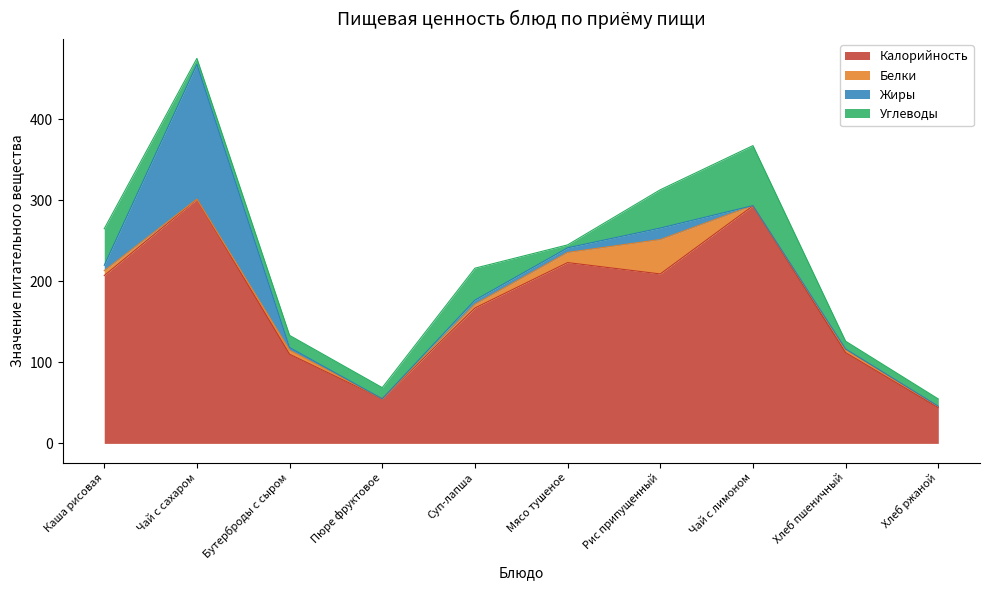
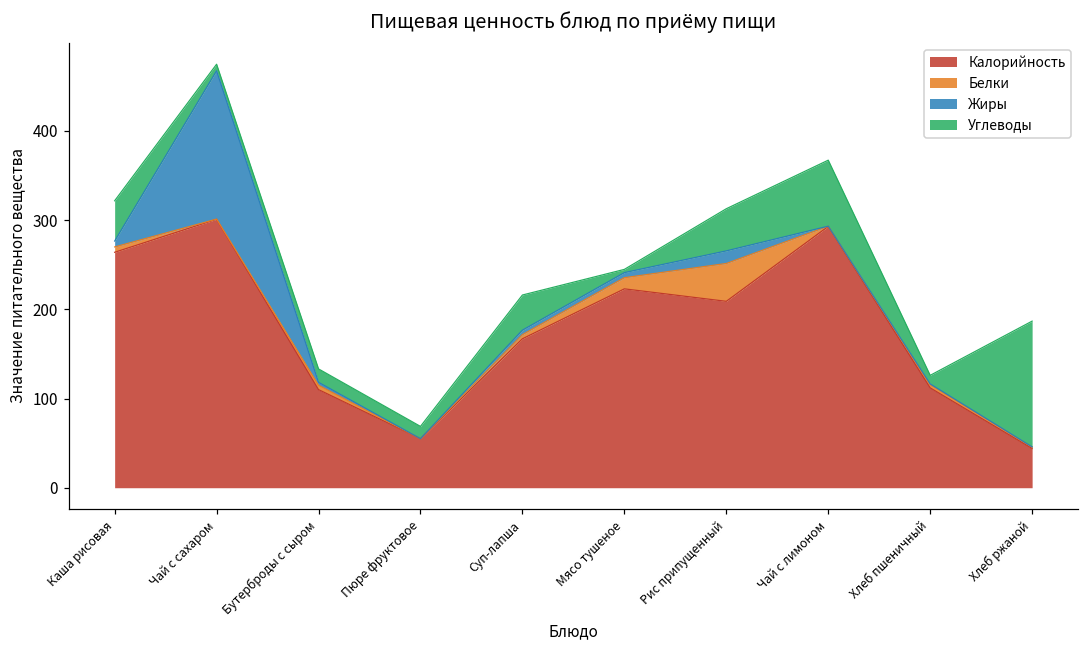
  {
    "Калорийность": {
-     "Каша рисовая": 210,
+     "Каша рисовая": 260,
      "Бутерброды с сыром": 110,
      "Суп-лапша": 170,
      "Мясо тушеное": 220,
      "Рис припущенный": 210,
      "Хлеб пшеничный": 110
    },
    "Белки": {
      "Каша рисовая": 10,
      "Бутерброды с сыром": 0,
      "Суп-лапша": 0,
      "Мясо тушеное": 10,
      "Рис припущенный": 40
    },
    "Жиры": {
      "Каша рисовая": 10,
      "Чай с сахаром": 170,
      "Бутерброды с сыром": 0,
      "Суп-лапша": 10,
      "Мясо тушеное": 10,
      "Рис припущенный": 10
    },
    "Углеводы": {
      "Каша рисовая": 50,
      "Чай с сахаром": 10,
      "Бутерброды с сыром": 10,
      "Пюре фруктовое": 10,
      "Суп-лапша": 40,
      "Мясо тушеное": 0,
      "Рис припущенный": 50,
      "Чай с лимоном": 70,
      "Хлеб пшеничный": 10,
-     "Хлеб ржаной": 10
+     "Хлеб ржаной": 140
    }
  }
